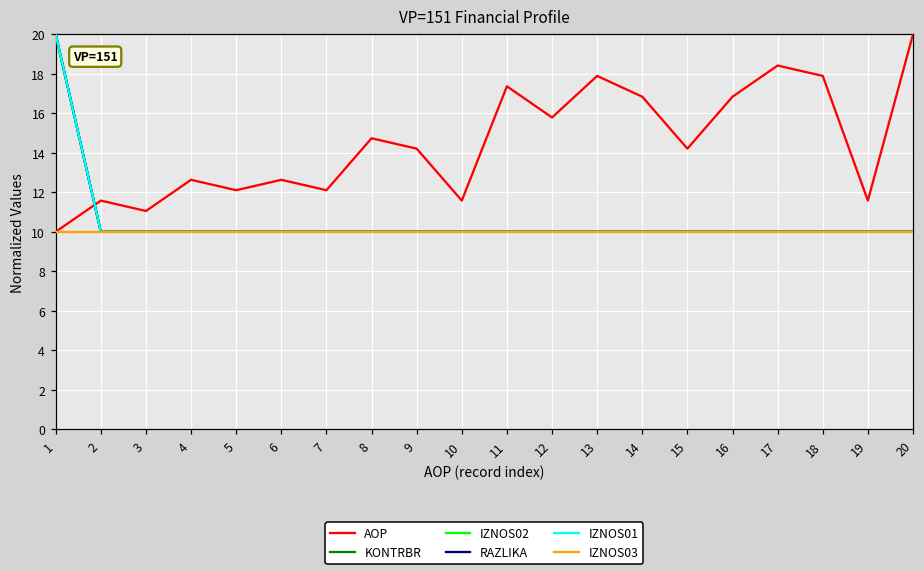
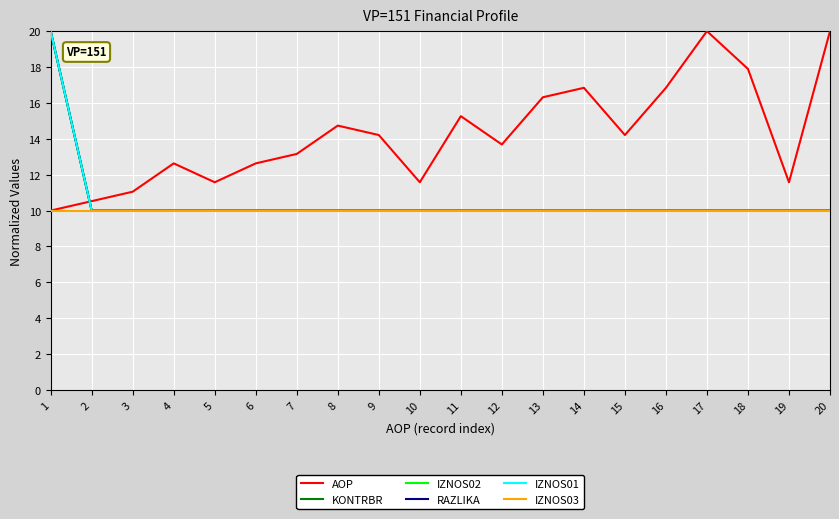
  {
    "AOP": {
-     "2": 11.6,
+     "2": 10.5,
      "3": 11.1,
      "4": 12.6,
-     "5": 12.1,
+     "5": 11.6,
      "6": 12.6,
-     "7": 12.1,
+     "7": 13.2,
      "8": 14.7,
      "9": 14.2,
      "10": 11.6,
-     "11": 17.4,
-     "12": 15.8,
-     "13": 17.9,
+     "11": 15.3,
+     "12": 13.7,
+     "13": 16.3,
      "14": 16.8,
      "15": 14.2,
      "16": 16.8,
-     "17": 18.4,
+     "17": 20.0,
      "18": 17.9,
      "19": 11.6,
      "20": 20.0
    }
  }
